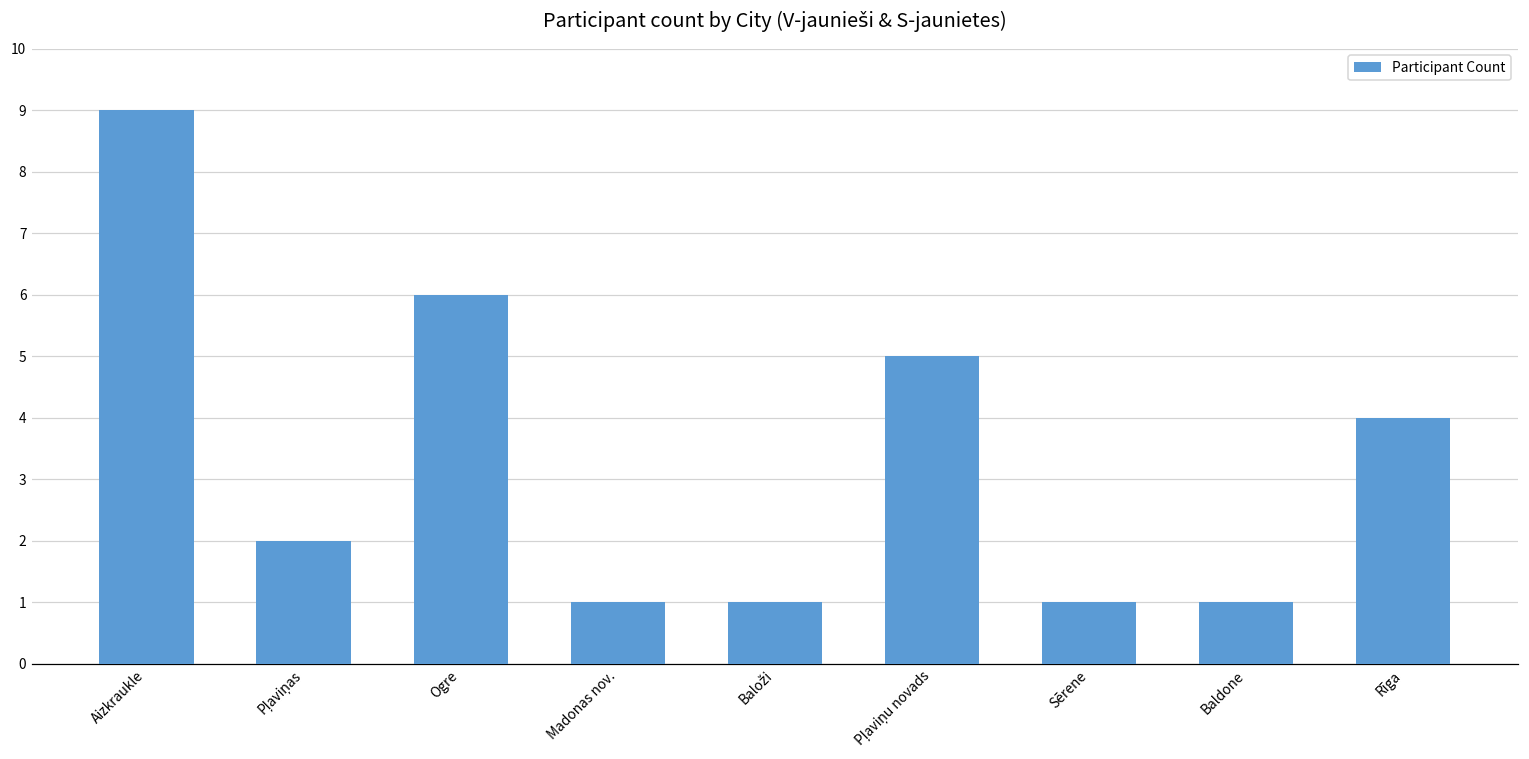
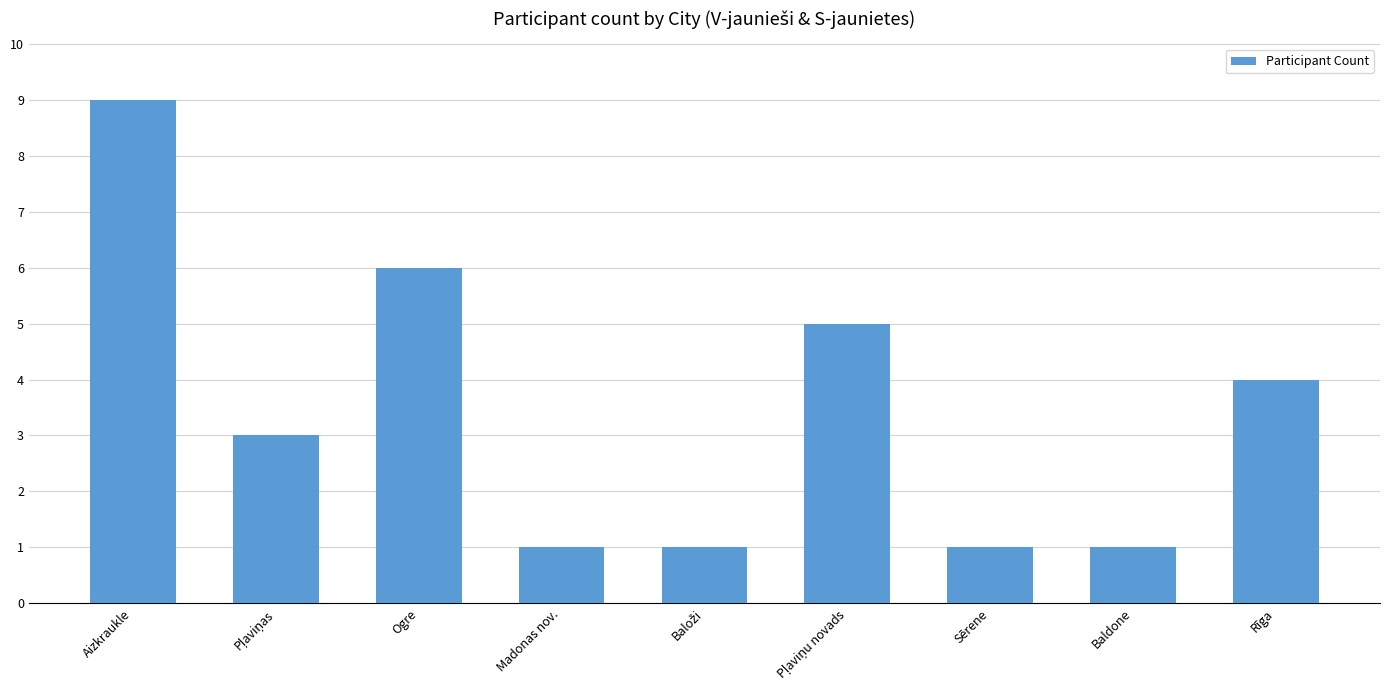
  {
    "Aizkraukle": 9,
-   "Pļaviņas": 2,
+   "Pļaviņas": 3,
    "Ogre": 6,
    "Madonas nov.": 1,
    "Baloži": 1,
    "Pļaviņu novads": 5,
    "Sērene": 1,
    "Baldone": 1,
    "Rīga": 4
  }
